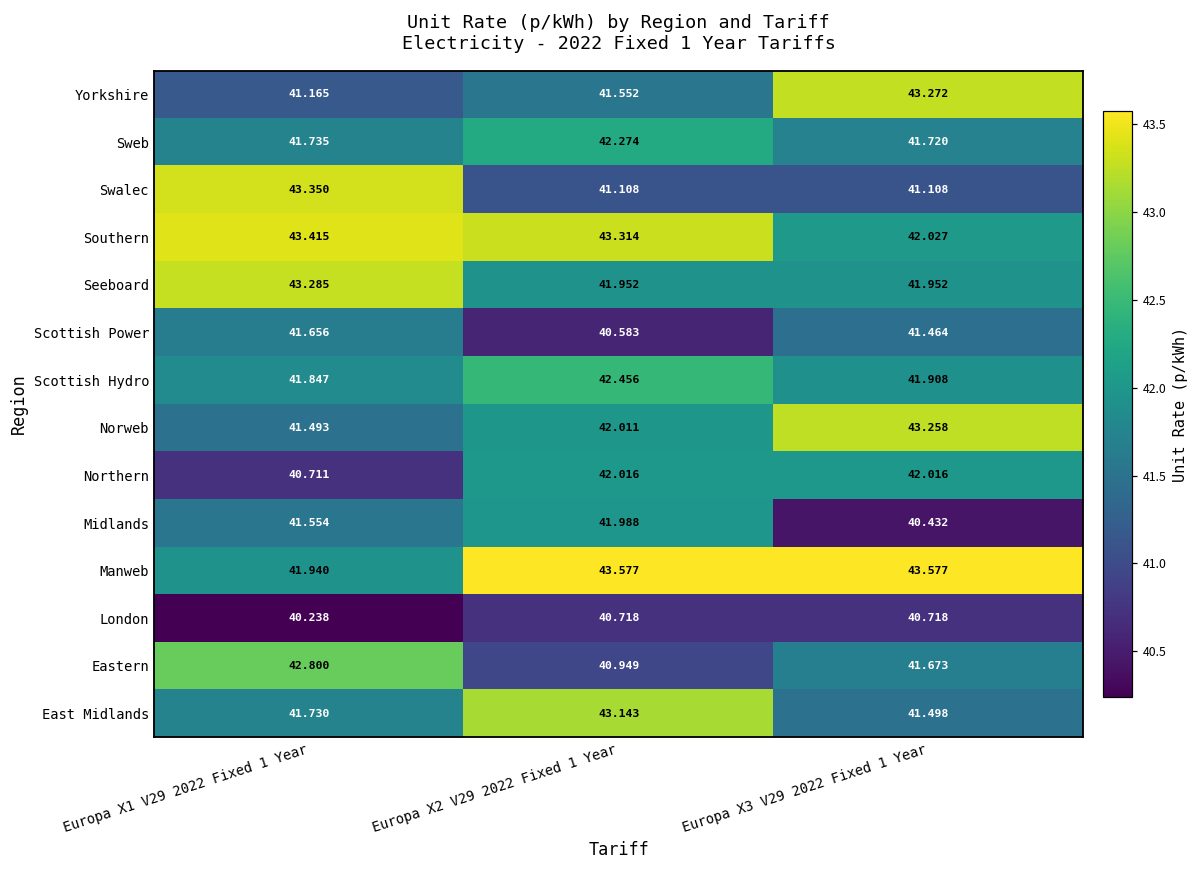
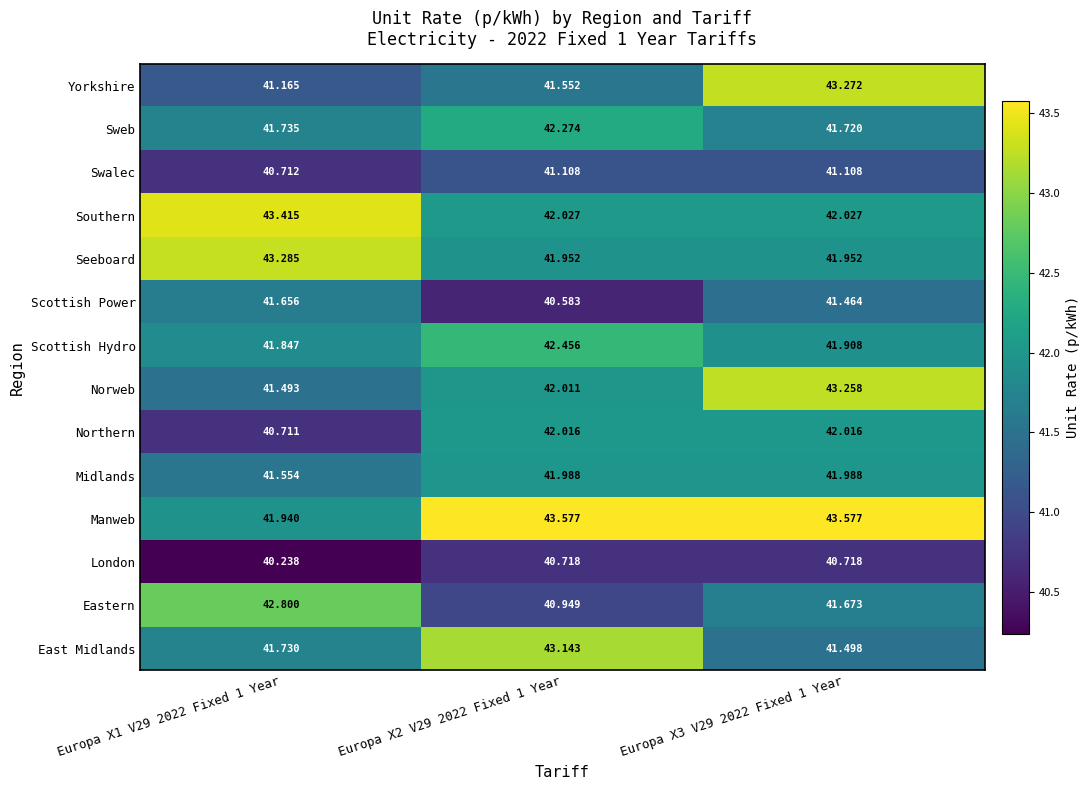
  {
    "Yorkshire": {
      "Europa X1 V29 2022 Fixed 1 Year": 41.165,
      "Europa X2 V29 2022 Fixed 1 Year": 41.552,
      "Europa X3 V29 2022 Fixed 1 Year": 43.272
    },
    "Sweb": {
      "Europa X1 V29 2022 Fixed 1 Year": 41.735,
      "Europa X2 V29 2022 Fixed 1 Year": 42.274,
      "Europa X3 V29 2022 Fixed 1 Year": 41.720
    },
    "Swalec": {
-     "Europa X1 V29 2022 Fixed 1 Year": 43.350,
+     "Europa X1 V29 2022 Fixed 1 Year": 40.712,
      "Europa X2 V29 2022 Fixed 1 Year": 41.108,
      "Europa X3 V29 2022 Fixed 1 Year": 41.108
    },
    "Southern": {
      "Europa X1 V29 2022 Fixed 1 Year": 43.415,
-     "Europa X2 V29 2022 Fixed 1 Year": 43.314,
+     "Europa X2 V29 2022 Fixed 1 Year": 42.027,
      "Europa X3 V29 2022 Fixed 1 Year": 42.027
    },
    "Seeboard": {
      "Europa X1 V29 2022 Fixed 1 Year": 43.285,
      "Europa X2 V29 2022 Fixed 1 Year": 41.952,
      "Europa X3 V29 2022 Fixed 1 Year": 41.952
    },
    "Scottish Power": {
      "Europa X1 V29 2022 Fixed 1 Year": 41.656,
      "Europa X2 V29 2022 Fixed 1 Year": 40.583,
      "Europa X3 V29 2022 Fixed 1 Year": 41.464
    },
    "Scottish Hydro": {
      "Europa X1 V29 2022 Fixed 1 Year": 41.847,
      "Europa X2 V29 2022 Fixed 1 Year": 42.456,
      "Europa X3 V29 2022 Fixed 1 Year": 41.908
    },
    "Norweb": {
      "Europa X1 V29 2022 Fixed 1 Year": 41.493,
      "Europa X2 V29 2022 Fixed 1 Year": 42.011,
      "Europa X3 V29 2022 Fixed 1 Year": 43.258
    },
    "Northern": {
      "Europa X1 V29 2022 Fixed 1 Year": 40.711,
      "Europa X2 V29 2022 Fixed 1 Year": 42.016,
      "Europa X3 V29 2022 Fixed 1 Year": 42.016
    },
    "Midlands": {
      "Europa X1 V29 2022 Fixed 1 Year": 41.554,
      "Europa X2 V29 2022 Fixed 1 Year": 41.988,
-     "Europa X3 V29 2022 Fixed 1 Year": 40.432
+     "Europa X3 V29 2022 Fixed 1 Year": 41.988
    },
    "Manweb": {
      "Europa X1 V29 2022 Fixed 1 Year": 41.940,
      "Europa X2 V29 2022 Fixed 1 Year": 43.577,
      "Europa X3 V29 2022 Fixed 1 Year": 43.577
    },
    "London": {
      "Europa X1 V29 2022 Fixed 1 Year": 40.238,
      "Europa X2 V29 2022 Fixed 1 Year": 40.718,
      "Europa X3 V29 2022 Fixed 1 Year": 40.718
    },
    "Eastern": {
      "Europa X1 V29 2022 Fixed 1 Year": 42.800,
      "Europa X2 V29 2022 Fixed 1 Year": 40.949,
      "Europa X3 V29 2022 Fixed 1 Year": 41.673
    },
    "East Midlands": {
      "Europa X1 V29 2022 Fixed 1 Year": 41.730,
      "Europa X2 V29 2022 Fixed 1 Year": 43.143,
      "Europa X3 V29 2022 Fixed 1 Year": 41.498
    }
  }
